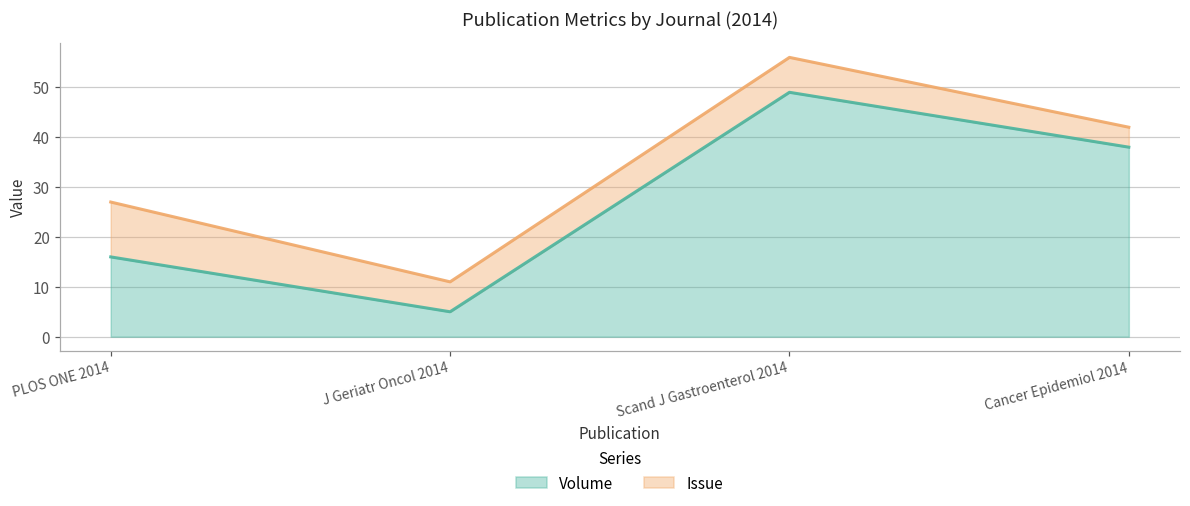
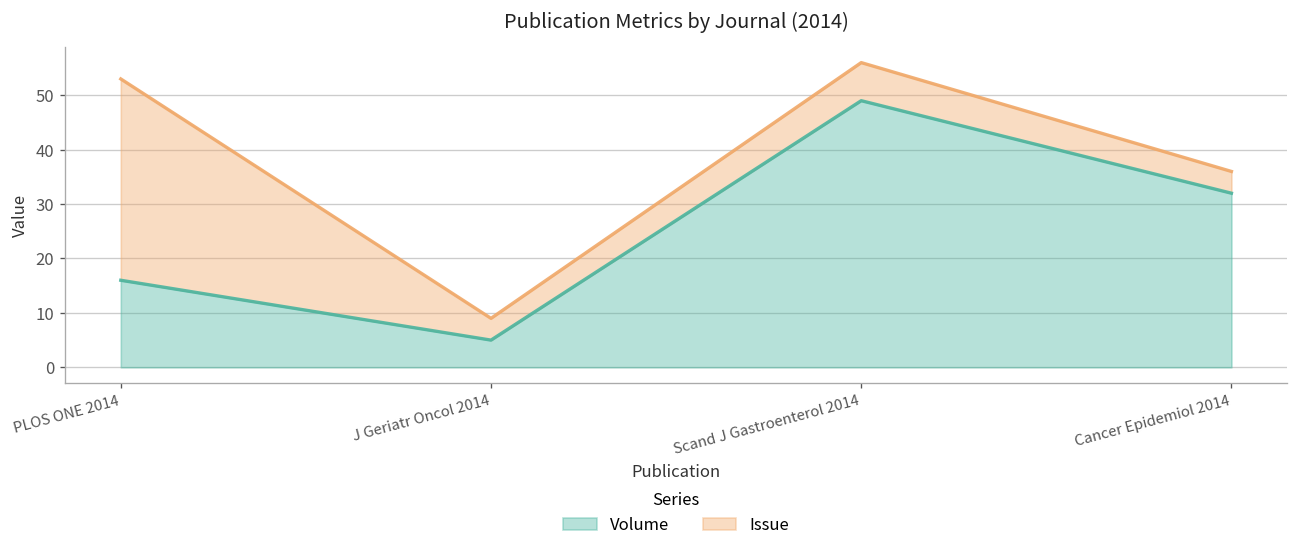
  {
    "Volume": {
      "PLOS ONE 2014": 16,
      "J Geriatr Oncol 2014": 5,
      "Scand J Gastroenterol 2014": 49,
-     "Cancer Epidemiol 2014": 38
+     "Cancer Epidemiol 2014": 32
    },
    "Issue": {
-     "PLOS ONE 2014": 11,
-     "J Geriatr Oncol 2014": 6,
+     "PLOS ONE 2014": 37,
+     "J Geriatr Oncol 2014": 4,
      "Scand J Gastroenterol 2014": 7,
      "Cancer Epidemiol 2014": 4
    }
  }
